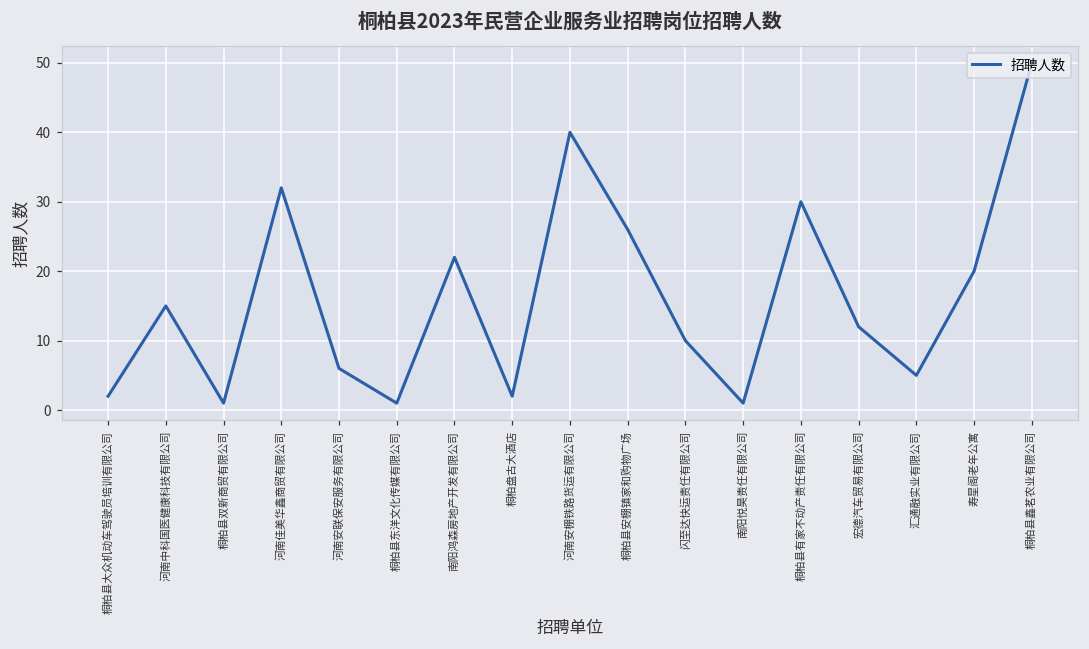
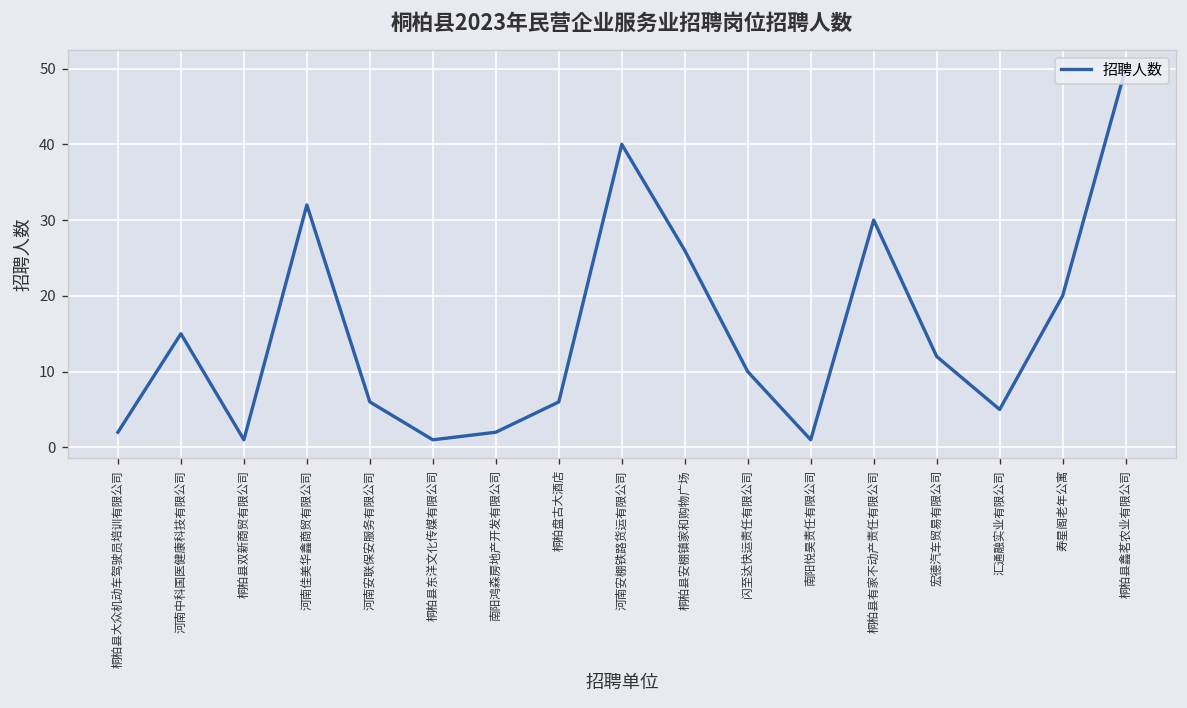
  {
    "桐柏县大众机动车驾驶员培训有限公司": 2,
    "河南中科国医健康科技有限公司": 15,
    "桐柏县双新商贸有限公司": 1,
    "河南佳美华鑫商贸有限公司": 32,
    "河南安联保安服务有限公司": 6,
    "桐柏县东洋文化传媒有限公司": 1,
-   "南阳鸿森房地产开发有限公司": 22,
-   "桐柏盘古大酒店": 2,
+   "南阳鸿森房地产开发有限公司": 2,
+   "桐柏盘古大酒店": 6,
    "河南安棚铁路货运有限公司": 40,
    "桐柏县安棚镇家和购物广场": 26,
    "闪至达快运责任有限公司": 10,
    "南阳悦昊责任有限公司": 1,
    "桐柏县有家不动产责任有限公司": 30,
    "宏德汽车贸易有限公司": 12,
    "汇通融实业有限公司": 5,
    "寿星阁老年公寓": 20
  }
